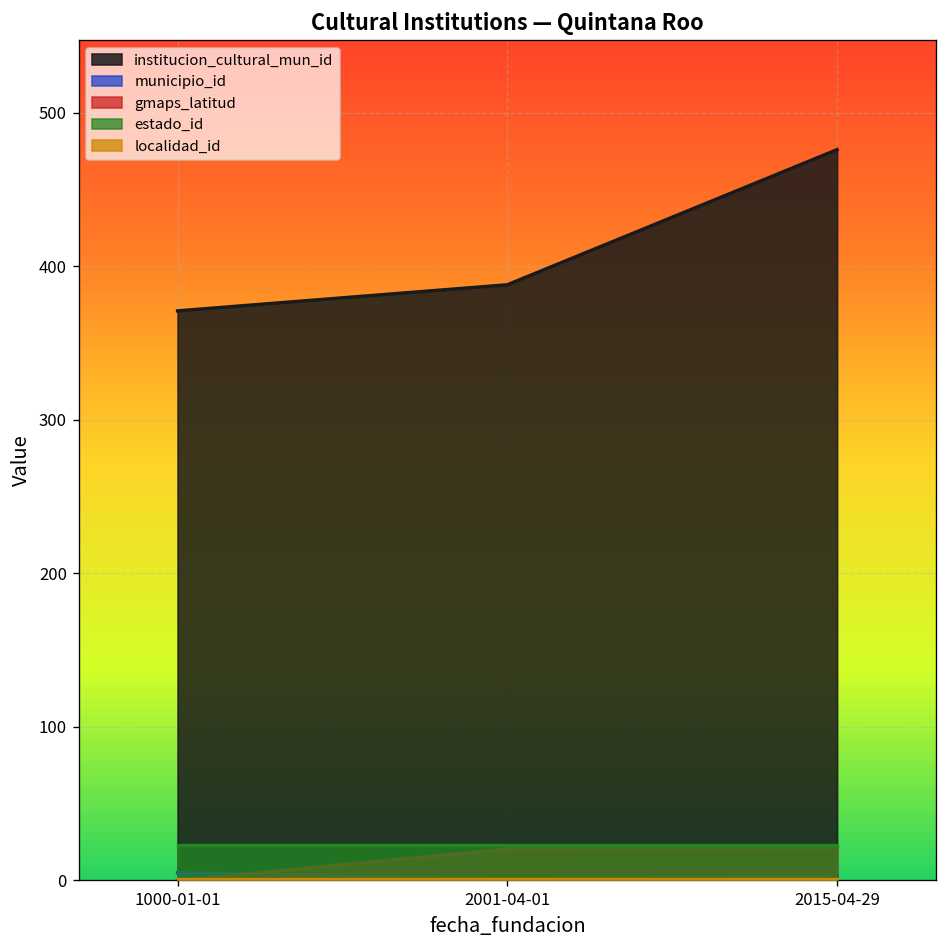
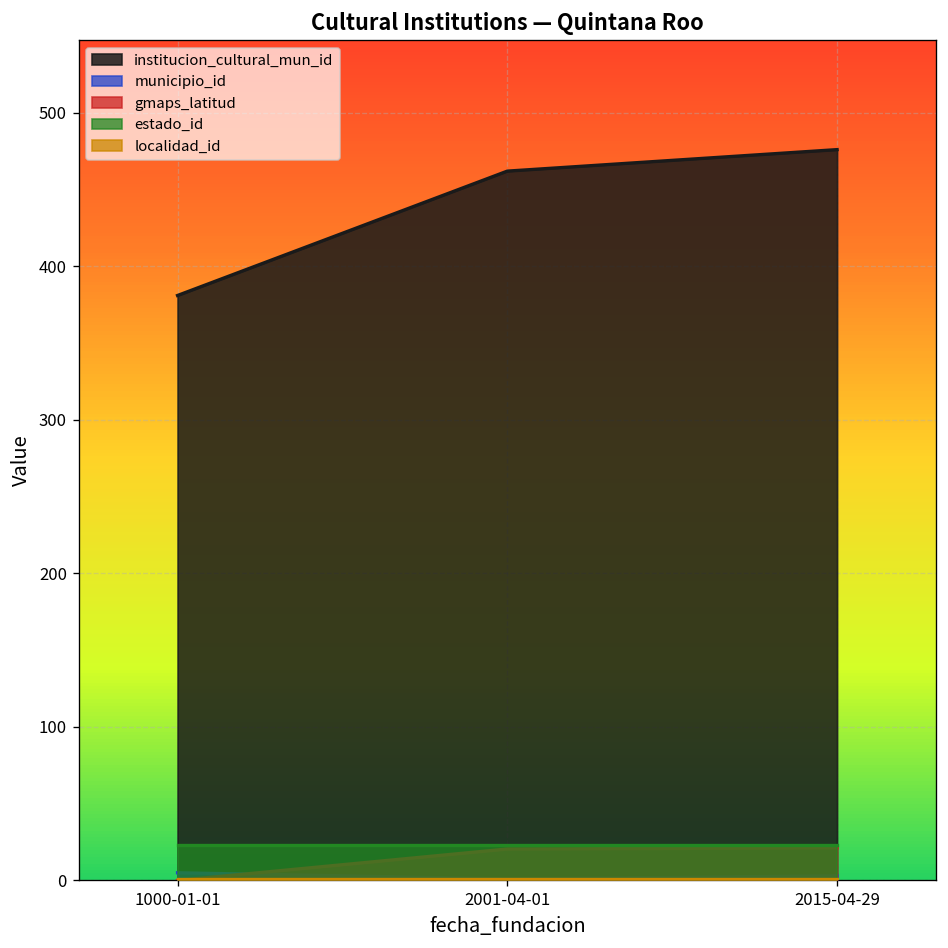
  {
    "institucion_cultural_mun_id": {
-     "1000-01-01": 371,
-     "2001-04-01": 388,
+     "1000-01-01": 381,
+     "2001-04-01": 462,
      "2015-04-29": 476
    },
    "municipio_id": {
      "1000-01-01": 5
    },
    "gmaps_latitud": {
      "2001-04-01": 20
    },
    "estado_id": {
      "1000-01-01": 23,
      "2001-04-01": 23
    }
  }
